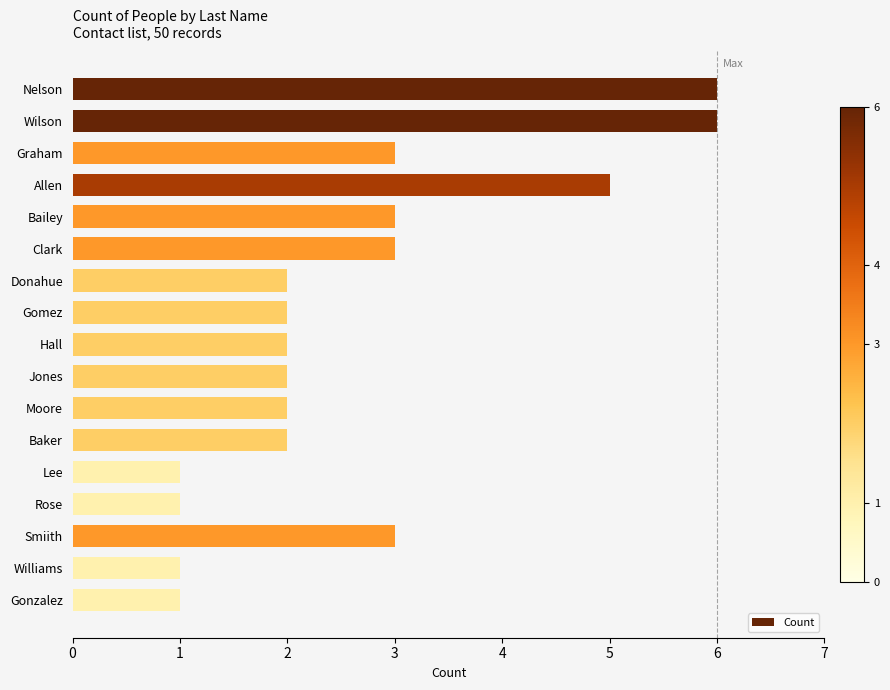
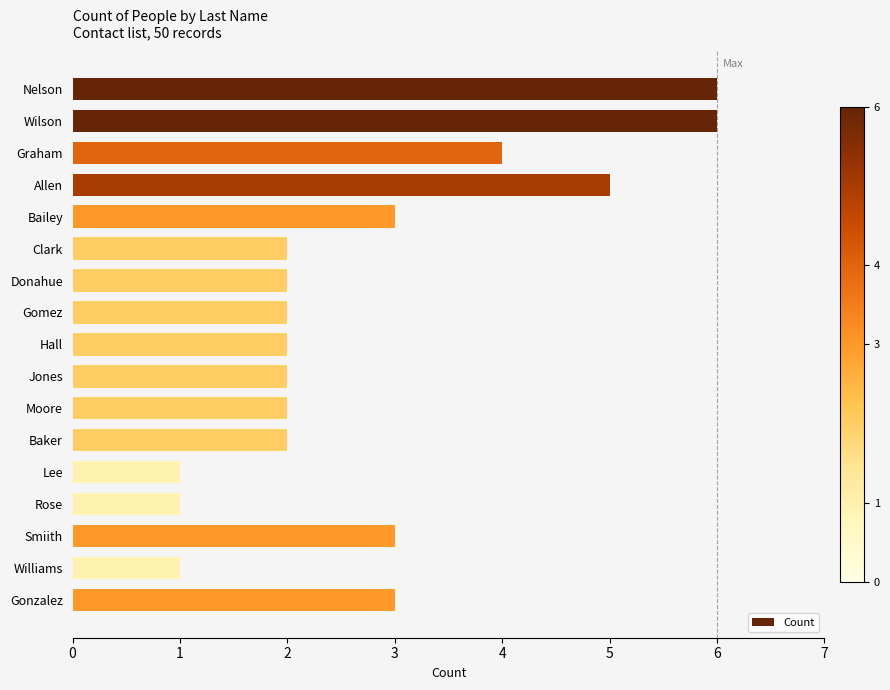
  {
    "Nelson": 6,
    "Wilson": 6,
-   "Graham": 3,
+   "Graham": 4,
    "Allen": 5,
    "Bailey": 3,
-   "Clark": 3,
+   "Clark": 2,
    "Donahue": 2,
    "Gomez": 2,
    "Hall": 2,
    "Jones": 2,
    "Moore": 2,
    "Baker": 2,
    "Lee": 1,
    "Rose": 1,
    "Smiith": 3,
    "Williams": 1,
-   "Gonzalez": 1
+   "Gonzalez": 3
  }
